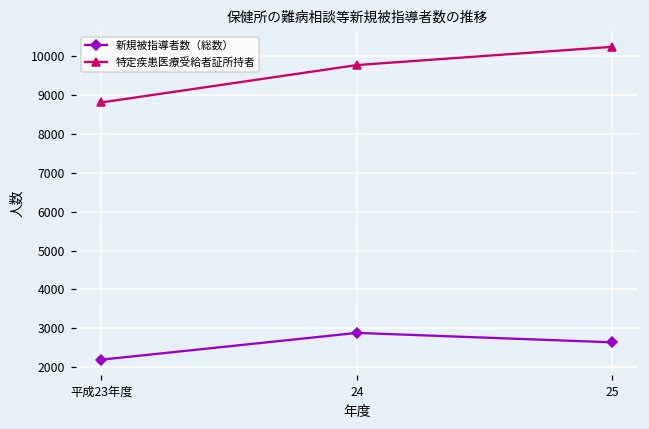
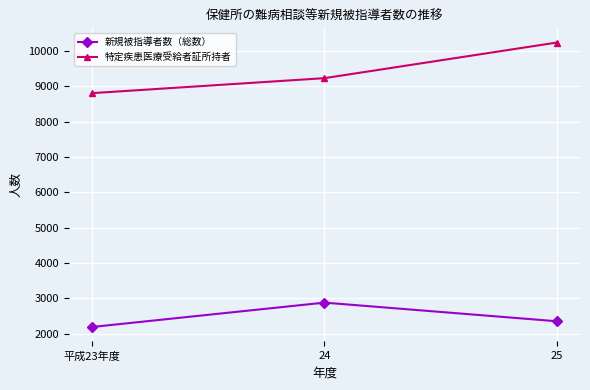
  {
    "新規被指導者数（総数）": {
      "平成23年度": 2200,
      "24": 2900,
-     "25": 2600
+     "25": 2400
    },
    "特定疾患医療受給者証所持者": {
      "平成23年度": 8800,
-     "24": 9800,
+     "24": 9200,
      "25": 10200
    }
  }
